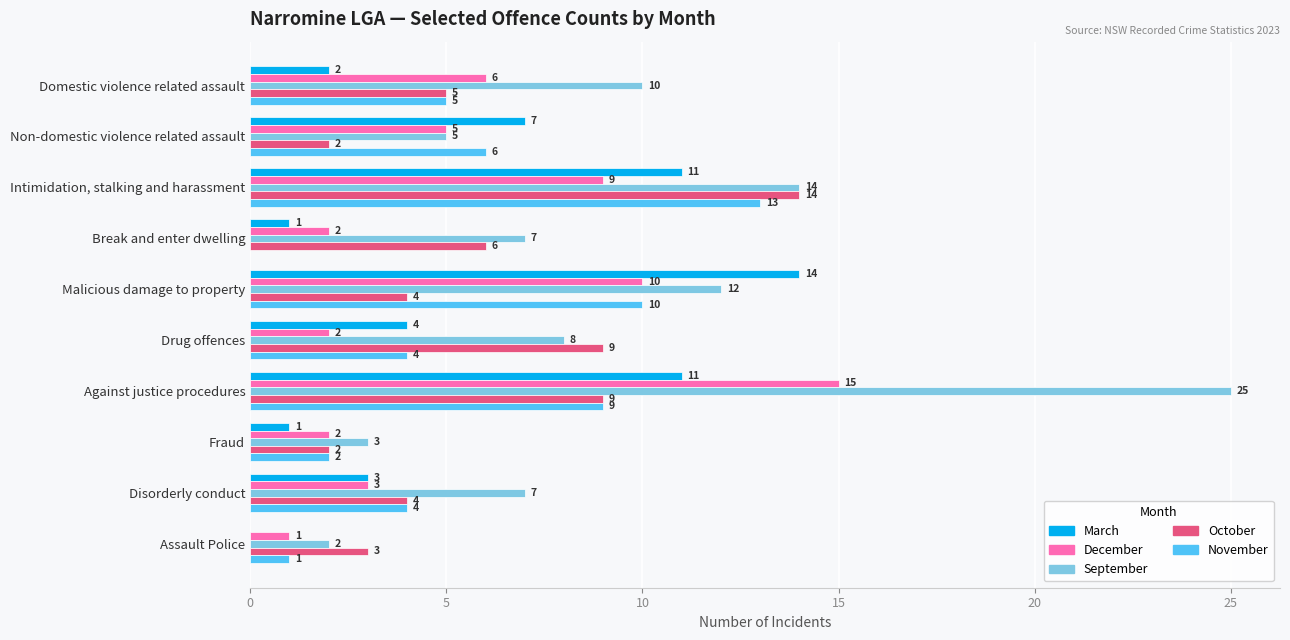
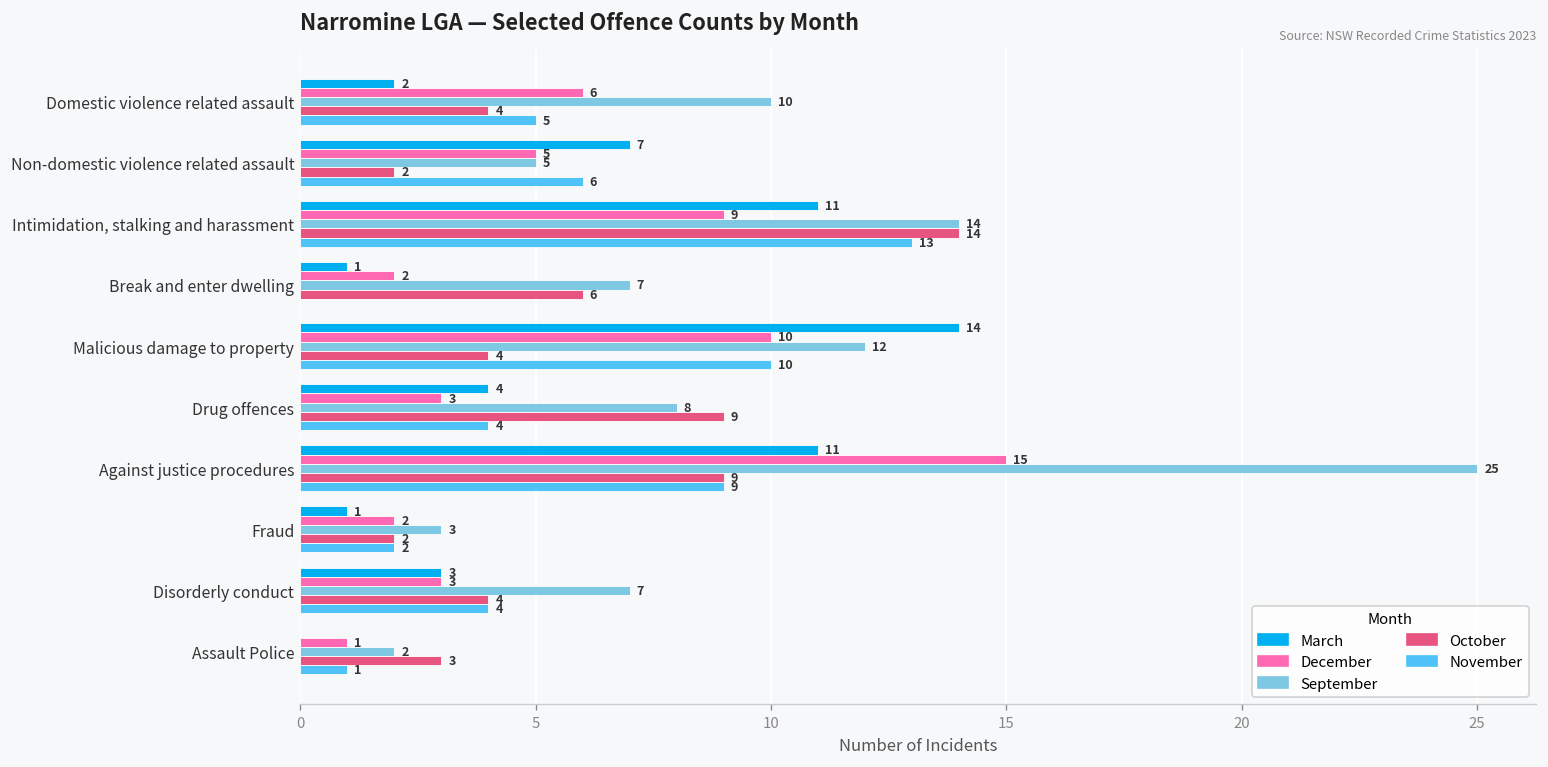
  {
    "March": {
      "Domestic violence related assault": 2,
      "Non-domestic violence related assault": 7,
      "Intimidation, stalking and harassment": 11,
      "Break and enter dwelling": 1,
      "Malicious damage to property": 14,
      "Drug offences": 4,
      "Against justice procedures": 11,
      "Fraud": 1
    },
    "December": {
      "Domestic violence related assault": 6,
      "Intimidation, stalking and harassment": 9,
      "Break and enter dwelling": 2,
      "Malicious damage to property": 10,
-     "Drug offences": 2,
+     "Drug offences": 3,
      "Against justice procedures": 15,
      "Fraud": 2,
      "Assault Police": 1
    },
    "October": {
-     "Domestic violence related assault": 5,
+     "Domestic violence related assault": 4,
      "Non-domestic violence related assault": 2,
      "Break and enter dwelling": 6,
      "Malicious damage to property": 4,
      "Drug offences": 9,
      "Assault Police": 3
    }
  }
